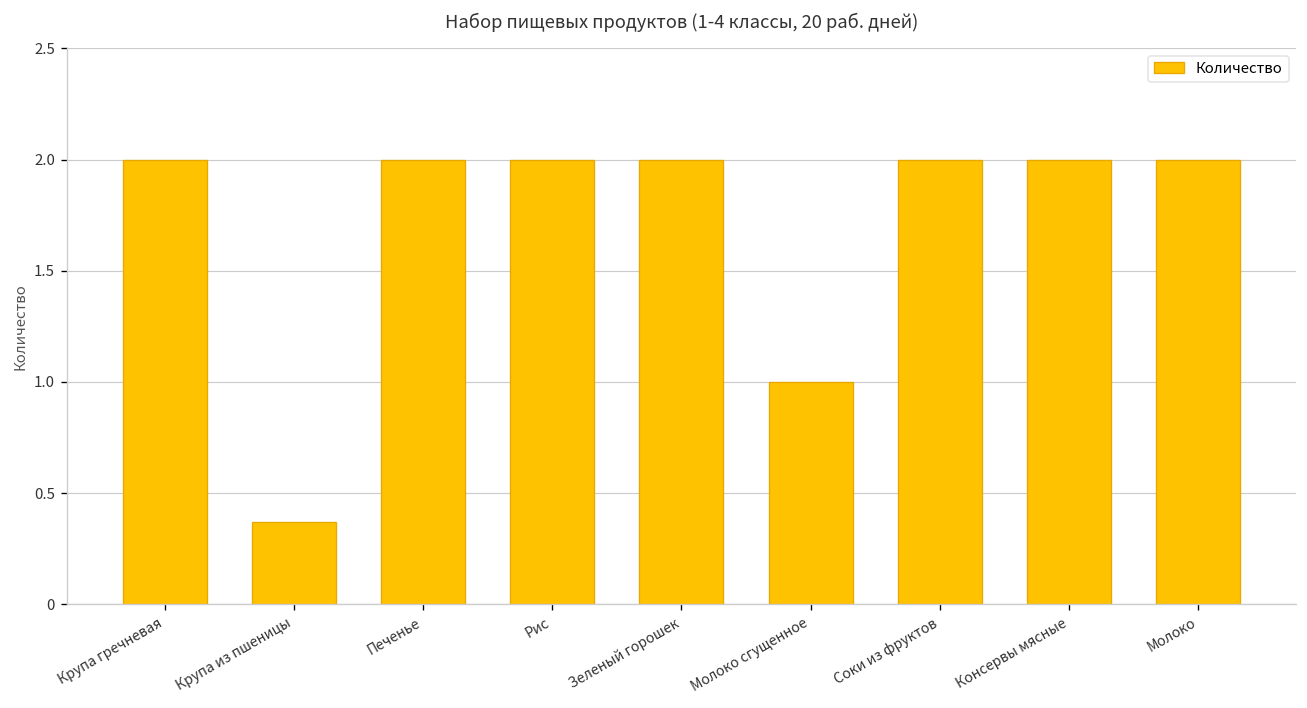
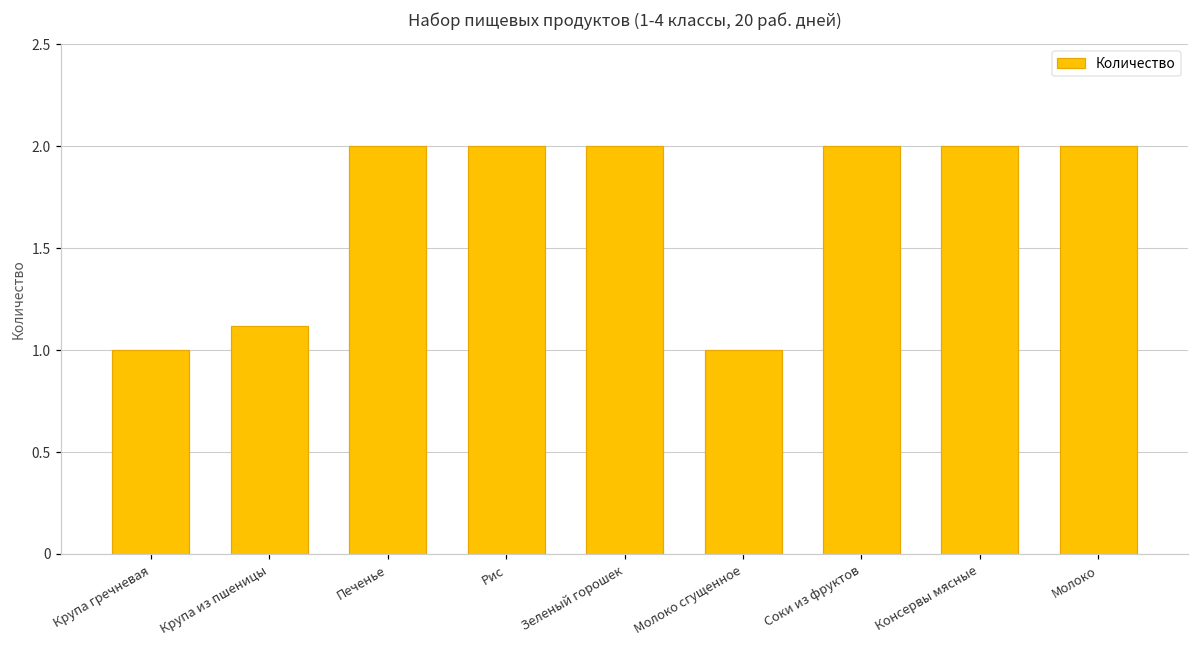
  {
-   "Крупа гречневая": 2,
-   "Крупа из пшеницы": 0.37,
+   "Крупа гречневая": 1,
+   "Крупа из пшеницы": 1.12,
    "Печенье": 2.00,
    "Рис": 2.00,
    "Зеленый горошек": 2.00,
    "Молоко сгущенное": 1.00,
    "Соки из фруктов": 2.00,
    "Консервы мясные": 2.00,
    "Молоко": 2.00
  }
